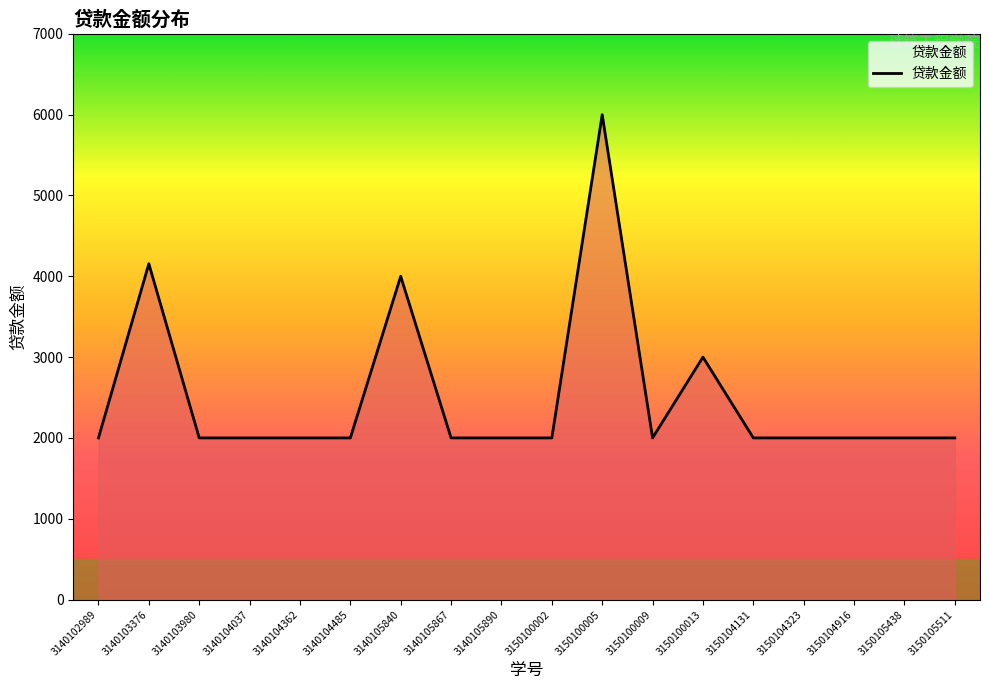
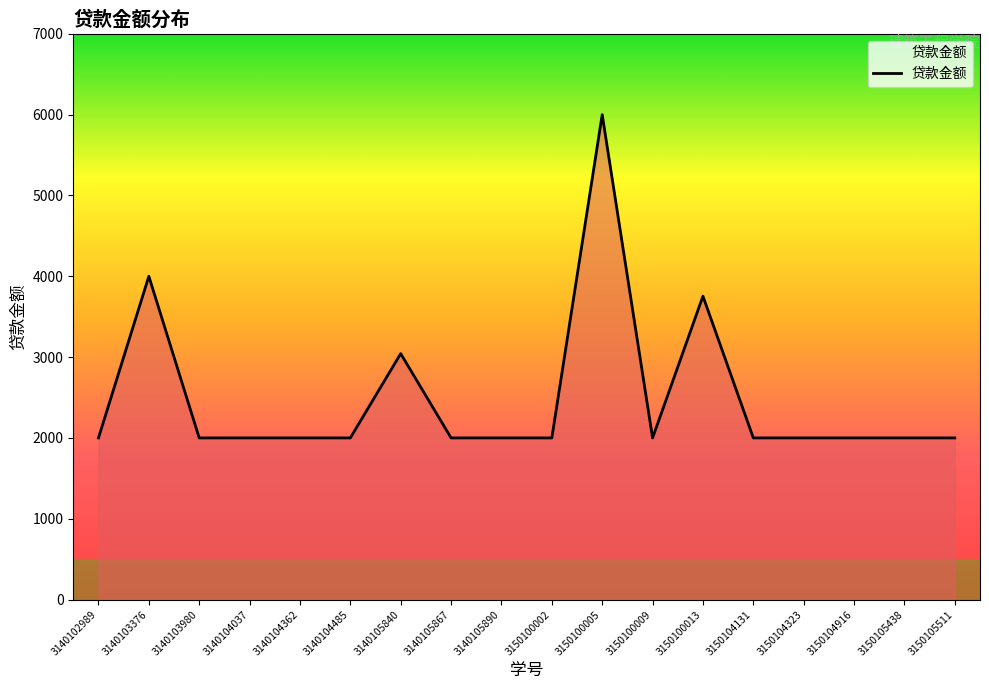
  {
    "3140102989": 2000,
-   "3140103376": 4200,
+   "3140103376": 4000,
    "3140103980": 2000,
    "3140104037": 2000,
    "3140104362": 2000,
    "3140104485": 2000,
-   "3140105840": 4000,
+   "3140105840": 3000,
    "3140105867": 2000,
    "3140105890": 2000,
    "3150100002": 2000,
    "3150100005": 6000,
    "3150100009": 2000,
-   "3150100013": 3000,
+   "3150100013": 3800,
    "3150104131": 2000,
    "3150104323": 2000,
    "3150104916": 2000,
    "3150105438": 2000,
    "3150105511": 2000
  }
